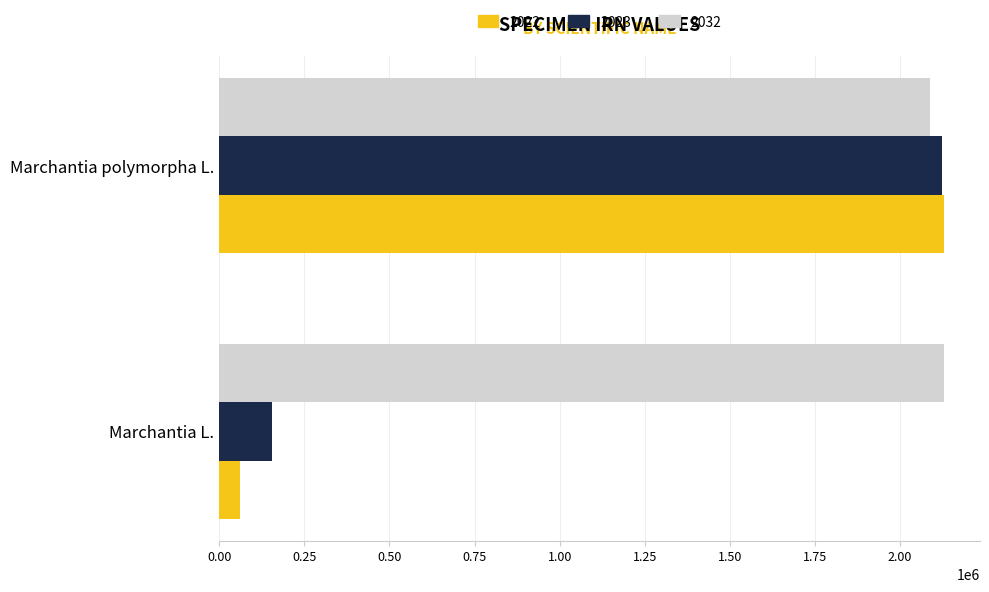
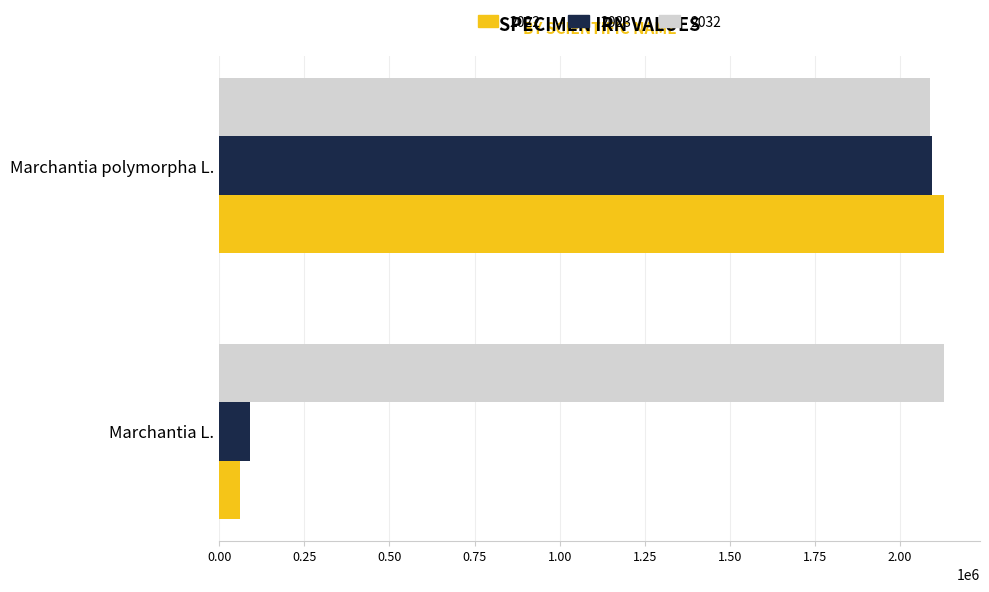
  {
    "2022": {
      "Marchantia polymorpha L.": 2130000,
      "Marchantia L.": 60000
    },
    "2023": {
-     "Marchantia polymorpha L.": 2120000,
-     "Marchantia L.": 150000
+     "Marchantia polymorpha L.": 2090000,
+     "Marchantia L.": 90000
    },
    "2032": {
      "Marchantia polymorpha L.": 2090000,
      "Marchantia L.": 2130000
    }
  }
